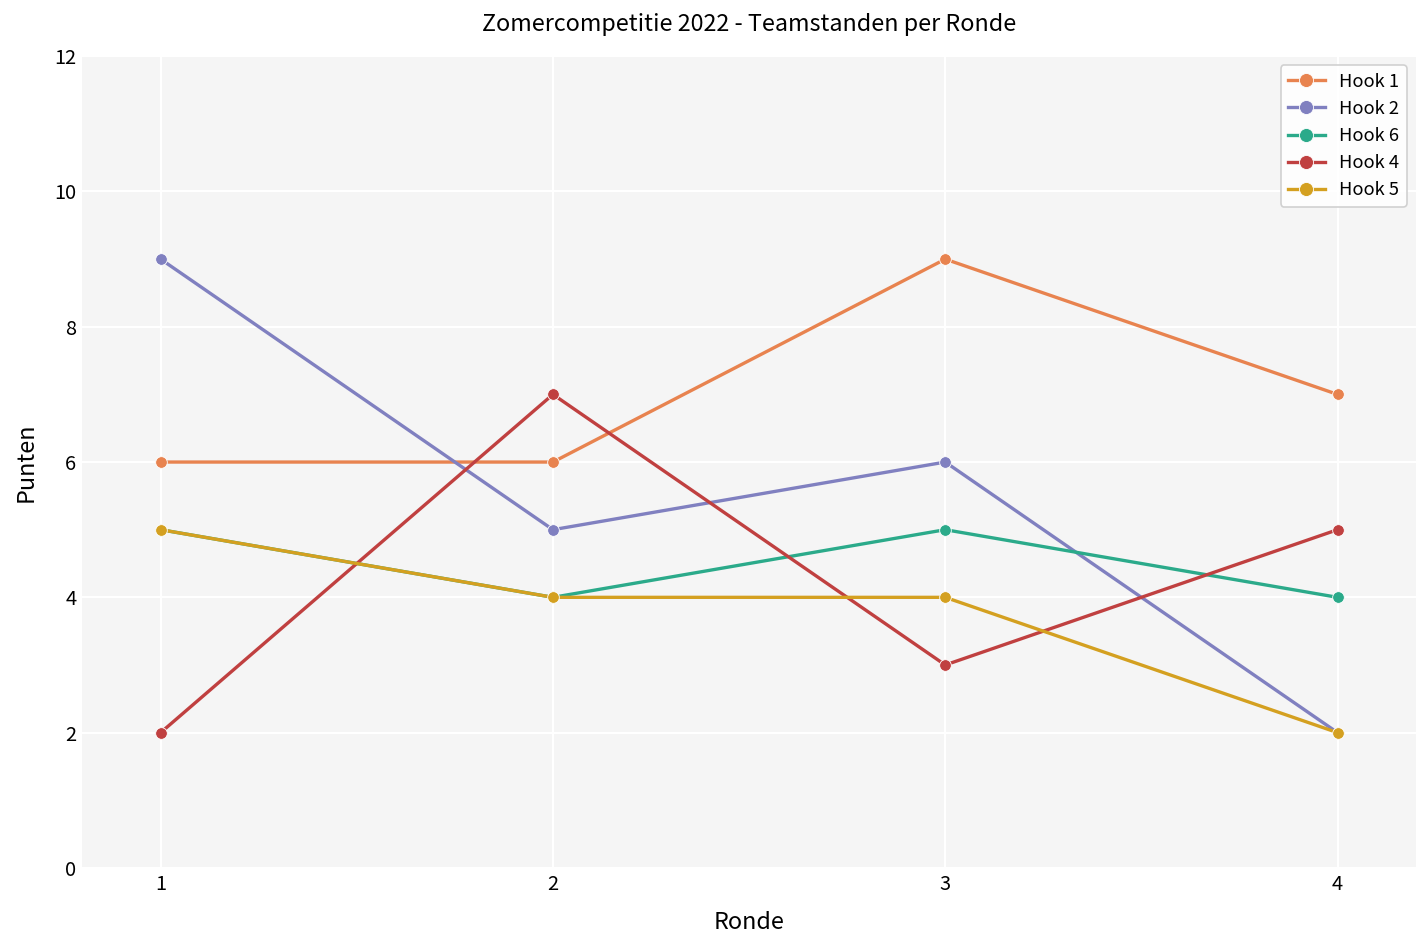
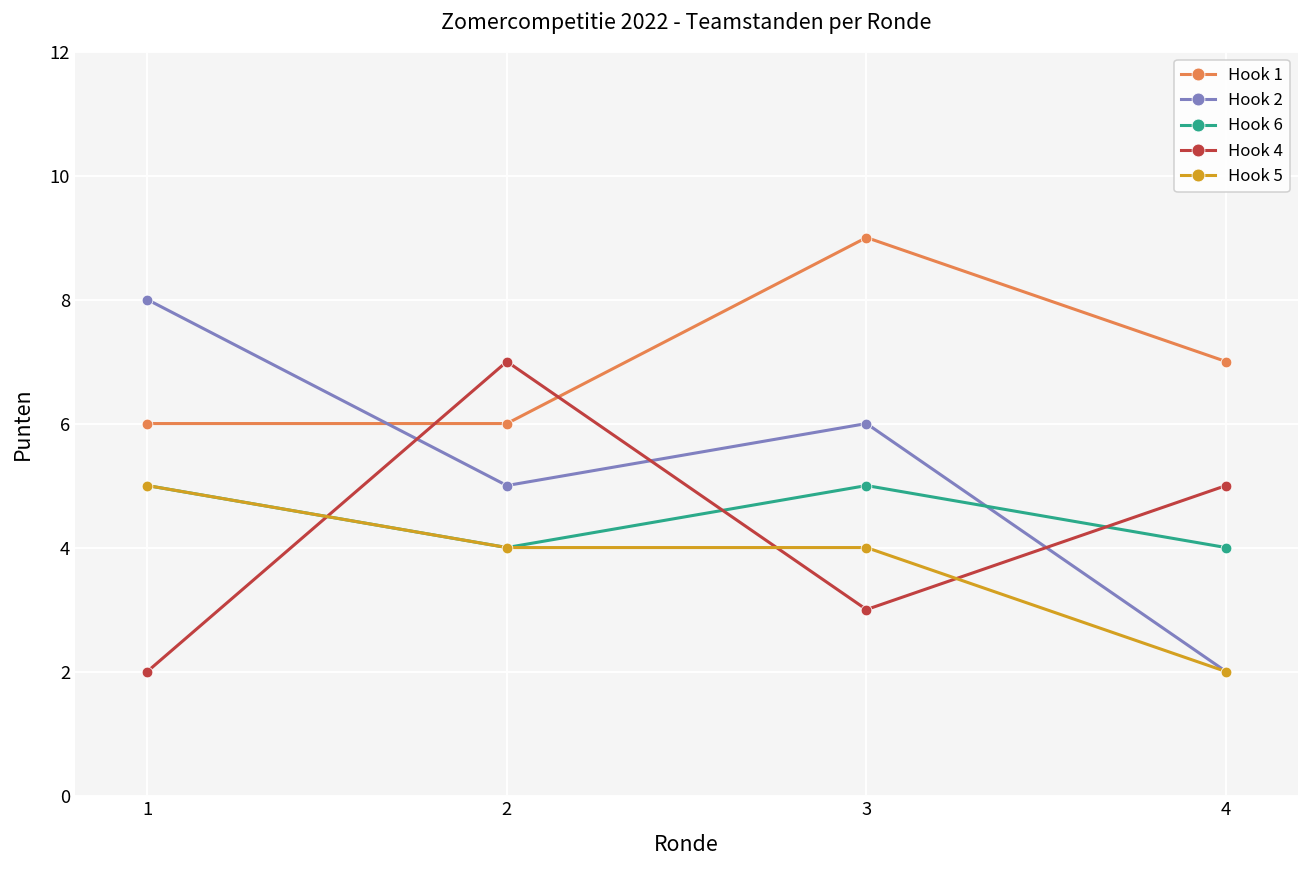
  {
    "Hook 2": {
-     "1": 9,
+     "1": 8,
      "2": 5,
      "3": 6
    },
    "Hook 6": {
      "3": 5,
      "4": 4
    },
    "Hook 4": {
      "1": 2,
      "2": 7,
      "3": 3,
      "4": 5
    }
  }
